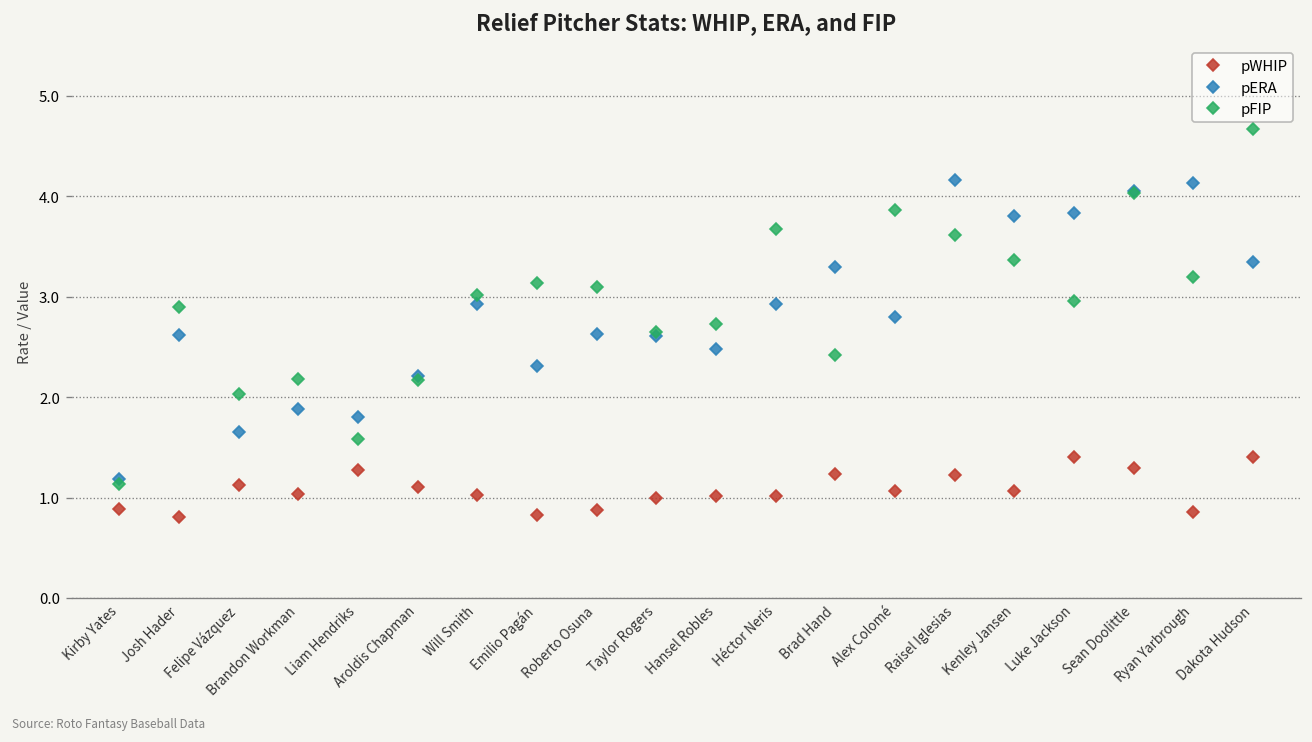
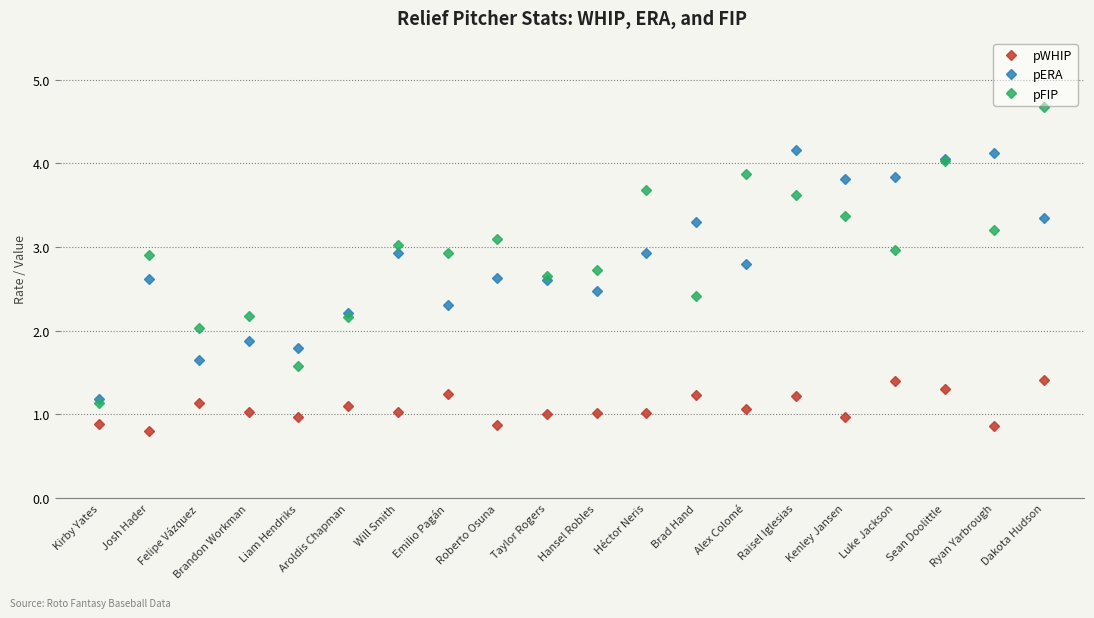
  {
    "pWHIP": {
      "Kirby Yates": 0.9,
      "Josh Hader": 0.8,
      "Felipe Vázquez": 1.1,
      "Brandon Workman": 1.0,
-     "Liam Hendriks": 1.3,
+     "Liam Hendriks": 1.0,
      "Aroldis Chapman": 1.1,
      "Will Smith": 1.0,
-     "Emilio Pagán": 0.8,
+     "Emilio Pagán": 1.2,
      "Roberto Osuna": 0.9,
      "Taylor Rogers": 1.0,
      "Hansel Robles": 1.0,
      "Héctor Neris": 1.0,
      "Brad Hand": 1.2,
      "Alex Colomé": 1.1,
      "Raisel Iglesias": 1.2,
-     "Kenley Jansen": 1.1,
+     "Kenley Jansen": 1.0,
      "Luke Jackson": 1.4,
      "Sean Doolittle": 1.3,
      "Ryan Yarbrough": 0.9,
      "Dakota Hudson": 1.4
    },
    "pERA": {
      "Kirby Yates": 1.2,
      "Josh Hader": 2.6,
      "Felipe Vázquez": 1.7,
      "Brandon Workman": 1.9,
      "Liam Hendriks": 1.8,
      "Aroldis Chapman": 2.2,
      "Will Smith": 2.9,
      "Emilio Pagán": 2.3,
      "Roberto Osuna": 2.6,
      "Taylor Rogers": 2.6,
      "Hansel Robles": 2.5,
      "Héctor Neris": 2.9,
      "Brad Hand": 3.3,
      "Alex Colomé": 2.8,
      "Raisel Iglesias": 4.2,
      "Kenley Jansen": 3.8,
      "Luke Jackson": 3.8,
      "Ryan Yarbrough": 4.1,
      "Dakota Hudson": 3.4
    },
    "pFIP": {
      "Kirby Yates": 1.1,
      "Josh Hader": 2.9,
      "Felipe Vázquez": 2.0,
      "Brandon Workman": 2.2,
      "Liam Hendriks": 1.6,
      "Aroldis Chapman": 2.2,
      "Will Smith": 3.0,
-     "Emilio Pagán": 3.1,
+     "Emilio Pagán": 2.9,
      "Roberto Osuna": 3.1,
      "Taylor Rogers": 2.7,
      "Hansel Robles": 2.7,
      "Héctor Neris": 3.7,
      "Brad Hand": 2.4,
      "Alex Colomé": 3.9,
      "Raisel Iglesias": 3.6,
      "Kenley Jansen": 3.4,
      "Luke Jackson": 3.0,
      "Ryan Yarbrough": 3.2,
      "Dakota Hudson": 4.7
    }
  }
